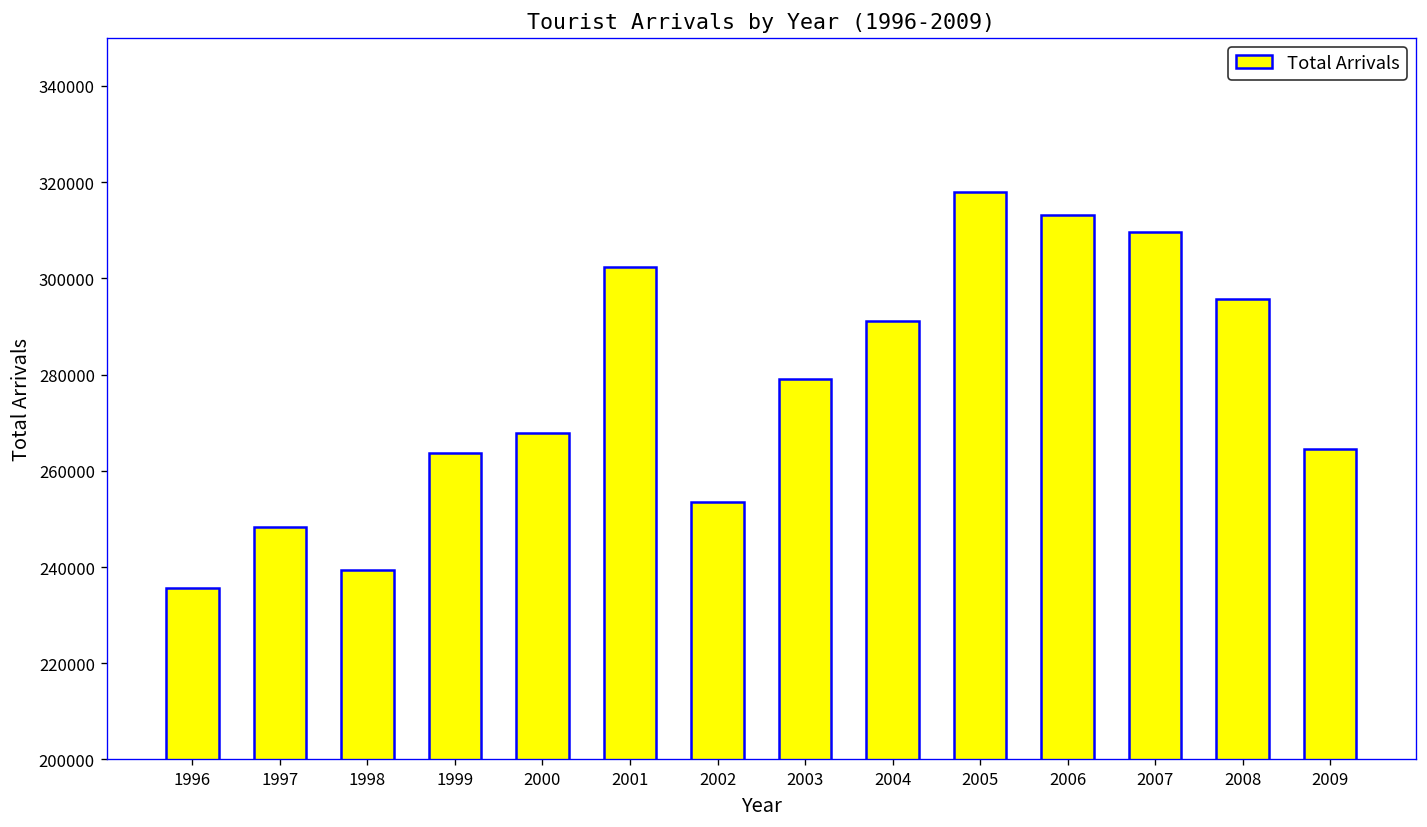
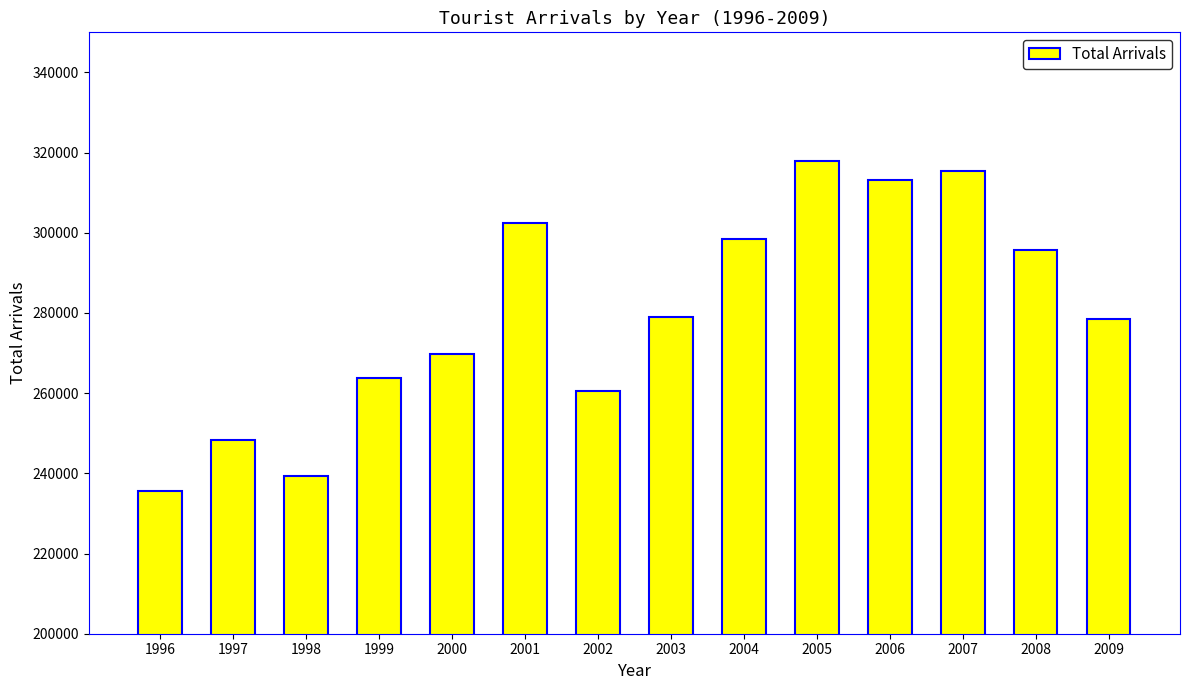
  {
    "1996": 236000,
    "1997": 248000,
    "1998": 239000,
    "1999": 264000,
-   "2000": 268000,
+   "2000": 270000,
    "2001": 302000,
-   "2002": 253000,
+   "2002": 261000,
    "2003": 279000,
-   "2004": 291000,
+   "2004": 298000,
    "2005": 318000,
    "2006": 313000,
-   "2007": 310000,
+   "2007": 316000,
    "2008": 296000,
-   "2009": 264000
+   "2009": 278000
  }
